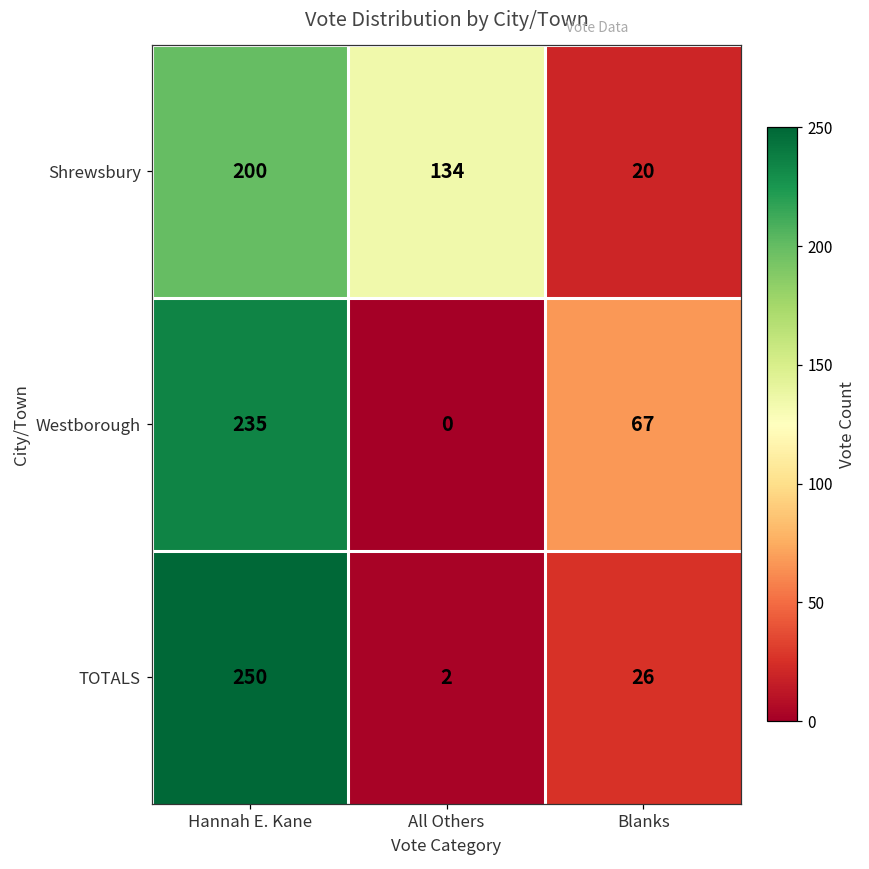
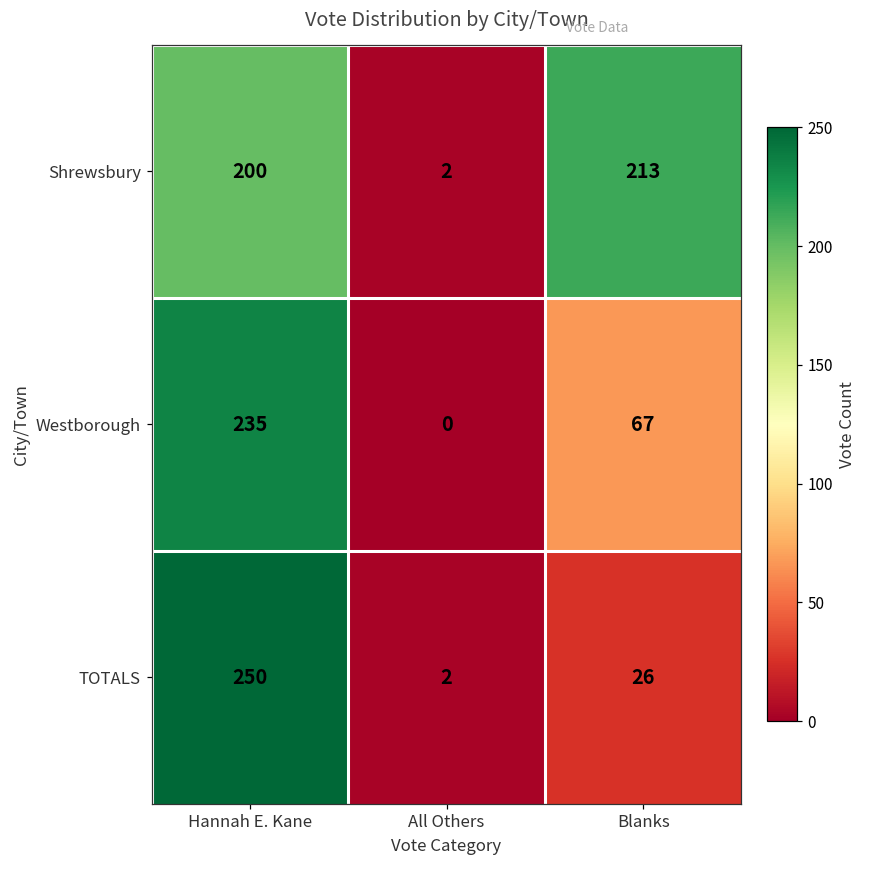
  {
    "Shrewsbury": {
      "Hannah E. Kane": 200,
-     "All Others": 134,
-     "Blanks": 20
+     "All Others": 2,
+     "Blanks": 213
    },
    "Westborough": {
      "Hannah E. Kane": 235,
      "All Others": 0,
      "Blanks": 67
    },
    "TOTALS": {
      "Hannah E. Kane": 250,
      "All Others": 2,
      "Blanks": 26
    }
  }
